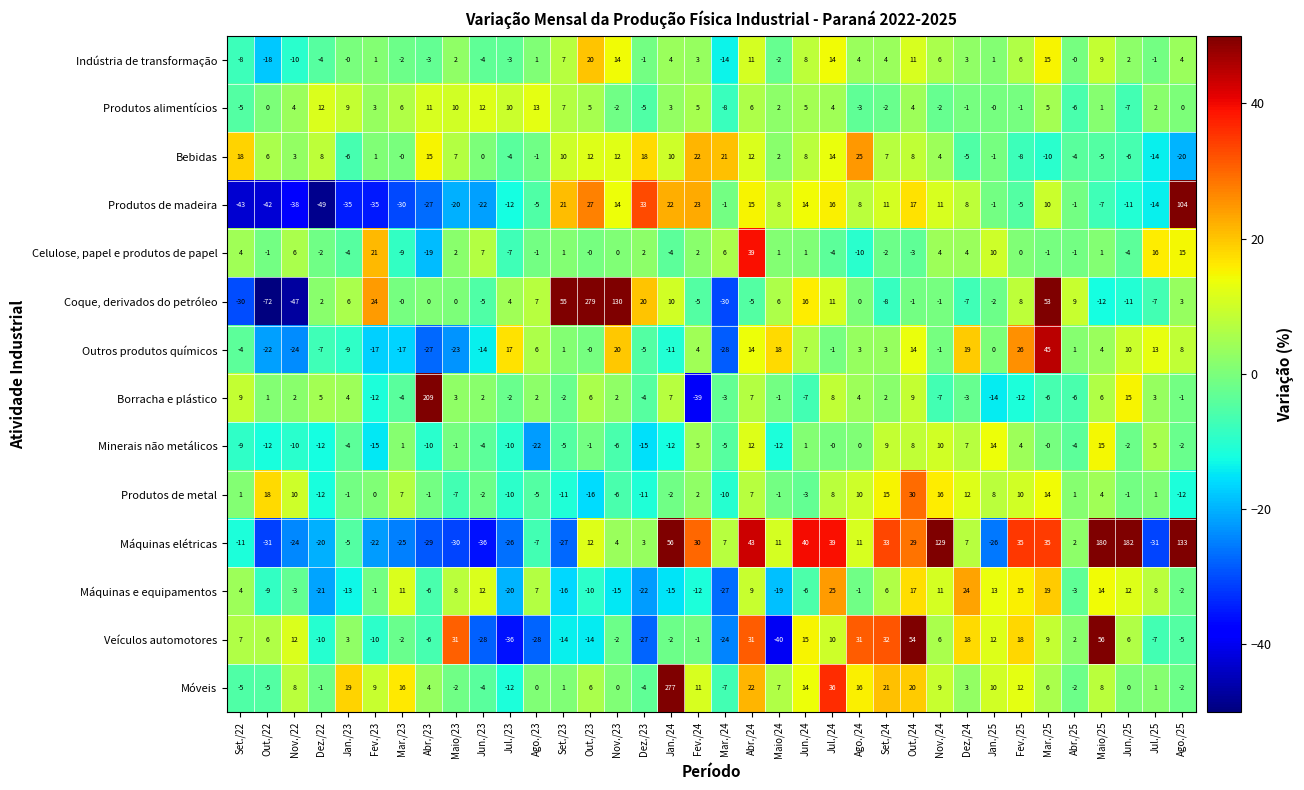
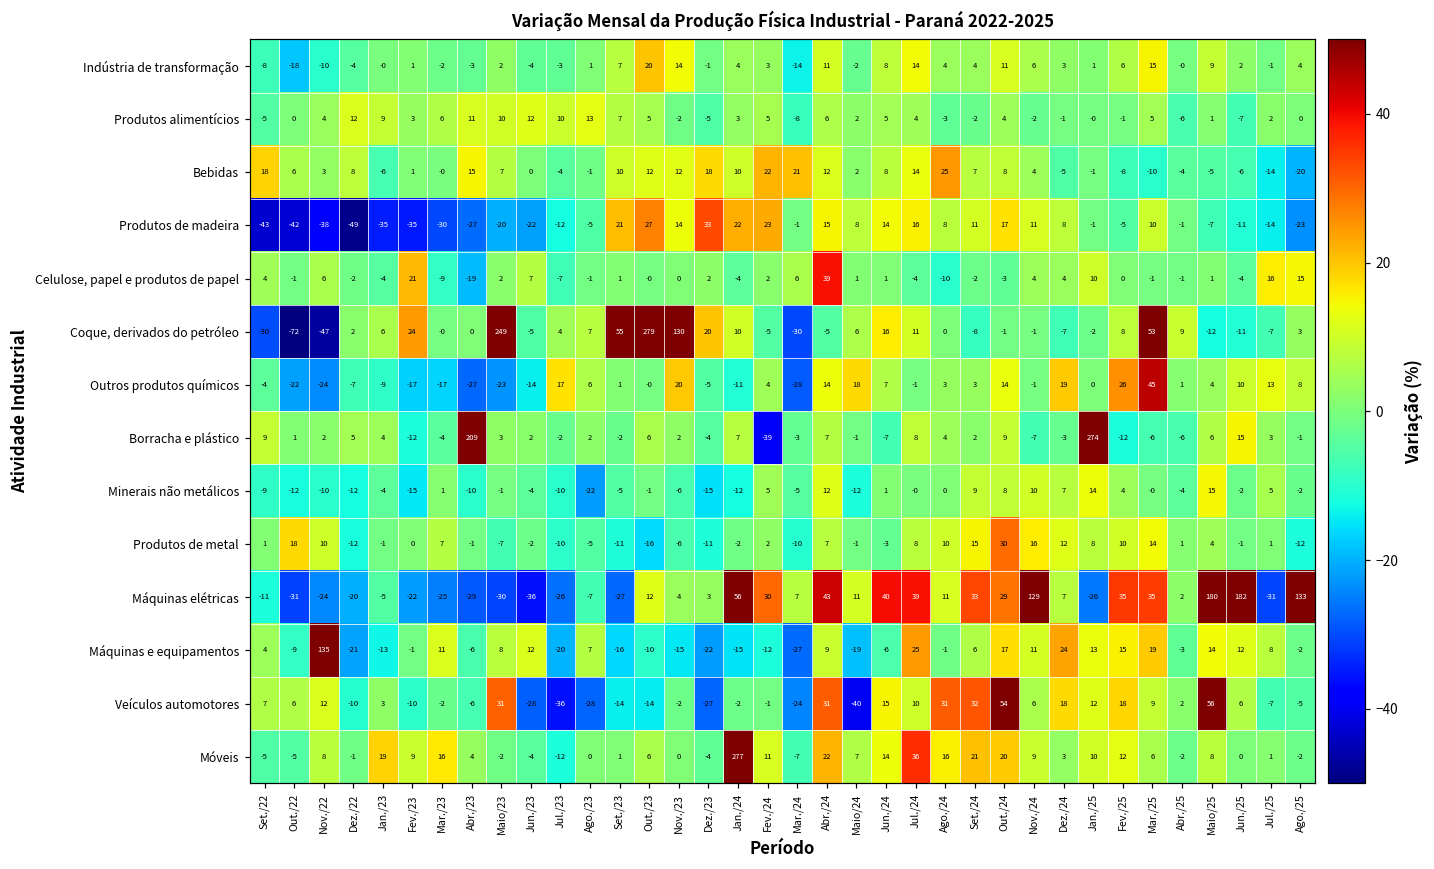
  {
    "Produtos de madeira": {
      "Set./22": -43,
      "Out./22": -42,
      "Nov./22": -38,
      "Dez./22": -49,
      "Jan./23": -35,
      "Fev./23": -35,
      "Mar./23": -30,
      "Abr./23": -27,
      "Maio/23": -20,
      "Jun./23": -22,
      "Jul./23": -12,
      "Ago./23": -5,
      "Set./23": 21,
      "Out./23": 27,
      "Nov./23": 14,
      "Dez./23": 33,
      "Jan./24": 22,
      "Fev./24": 23,
      "Mar./24": -1,
      "Abr./24": 15,
      "Maio/24": 8,
      "Jun./24": 14,
      "Jul./24": 16,
      "Ago./24": 8,
      "Set./24": 11,
      "Out./24": 17,
      "Nov./24": 11,
      "Dez./24": 8,
      "Jan./25": -1,
      "Fev./25": -5,
      "Mar./25": 10,
      "Abr./25": -1,
      "Maio/25": -7,
      "Jun./25": -11,
      "Jul./25": -14,
-     "Ago./25": 104
+     "Ago./25": -23
    },
    "Coque, derivados do petróleo": {
      "Set./22": -30,
      "Out./22": -72,
      "Nov./22": -47,
      "Dez./22": 2,
      "Jan./23": 6,
      "Fev./23": 24,
      "Mar./23": -0,
      "Abr./23": 0,
-     "Maio/23": 0,
+     "Maio/23": 249,
      "Jun./23": -5,
      "Jul./23": 4,
      "Ago./23": 7,
      "Set./23": 55,
      "Out./23": 279,
      "Nov./23": 130,
      "Dez./23": 20,
      "Jan./24": 10,
      "Fev./24": -5,
      "Mar./24": -30,
      "Abr./24": -5,
      "Maio/24": 6,
      "Jun./24": 16,
      "Jul./24": 11,
      "Ago./24": 0,
      "Set./24": -8,
      "Out./24": -1,
      "Nov./24": -1,
      "Dez./24": -7,
      "Jan./25": -2,
      "Fev./25": 8,
      "Mar./25": 53,
      "Abr./25": 9,
      "Maio/25": -12,
      "Jun./25": -11,
      "Jul./25": -7,
      "Ago./25": 3
    },
    "Borracha e plástico": {
      "Set./22": 9,
      "Out./22": 1,
      "Nov./22": 2,
      "Dez./22": 5,
      "Jan./23": 4,
      "Fev./23": -12,
      "Mar./23": -4,
      "Abr./23": 209,
      "Maio/23": 3,
      "Jun./23": 2,
      "Jul./23": -2,
      "Ago./23": 2,
      "Set./23": -2,
      "Out./23": 6,
      "Nov./23": 2,
      "Dez./23": -4,
      "Jan./24": 7,
      "Fev./24": -39,
      "Mar./24": -3,
      "Abr./24": 7,
      "Maio/24": -1,
      "Jun./24": -7,
      "Jul./24": 8,
      "Ago./24": 4,
      "Set./24": 2,
      "Out./24": 9,
      "Nov./24": -7,
      "Dez./24": -3,
-     "Jan./25": -14,
+     "Jan./25": 274,
      "Fev./25": -12,
      "Mar./25": -6,
      "Abr./25": -6,
      "Maio/25": 6,
      "Jun./25": 15,
      "Jul./25": 3,
      "Ago./25": -1
    },
    "Máquinas e equipamentos": {
      "Set./22": 4,
      "Out./22": -9,
-     "Nov./22": -3,
+     "Nov./22": 135,
      "Dez./22": -21,
      "Jan./23": -13,
      "Fev./23": -1,
      "Mar./23": 11,
      "Abr./23": -6,
      "Maio/23": 8,
      "Jun./23": 12,
      "Jul./23": -20,
      "Ago./23": 7,
      "Set./23": -16,
      "Out./23": -10,
      "Nov./23": -15,
      "Dez./23": -22,
      "Jan./24": -15,
      "Fev./24": -12,
      "Mar./24": -27,
      "Abr./24": 9,
      "Maio/24": -19,
      "Jun./24": -6,
      "Jul./24": 25,
      "Ago./24": -1,
      "Set./24": 6,
      "Out./24": 17,
      "Nov./24": 11,
      "Dez./24": 24,
      "Jan./25": 13,
      "Fev./25": 15,
      "Mar./25": 19,
      "Abr./25": -3,
      "Maio/25": 14,
      "Jun./25": 12,
      "Jul./25": 8,
      "Ago./25": -2
    }
  }
